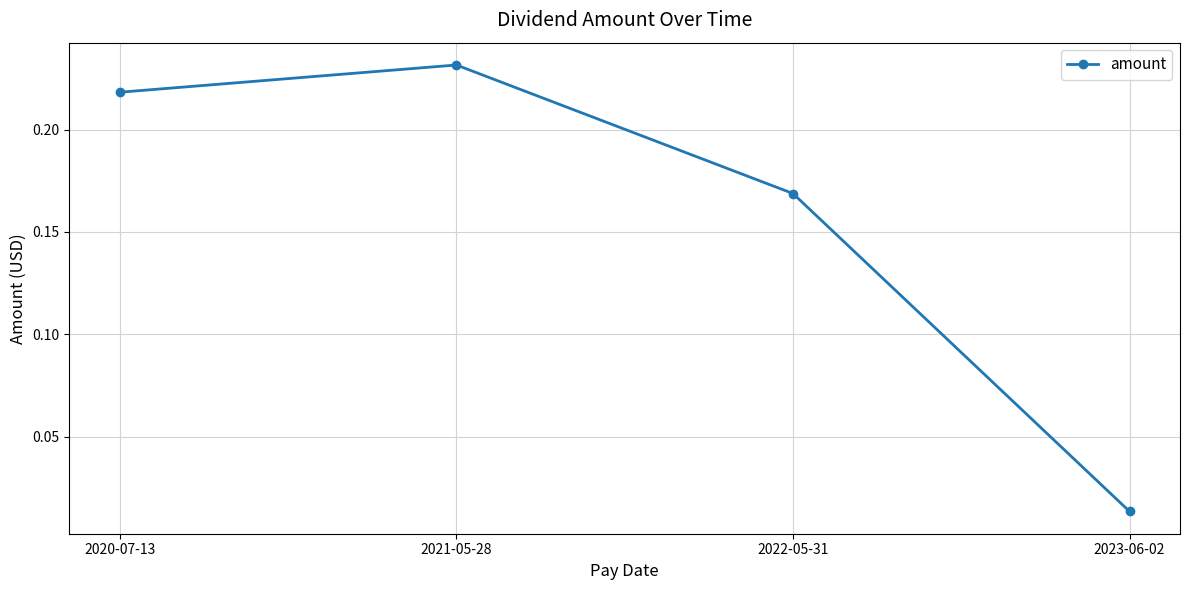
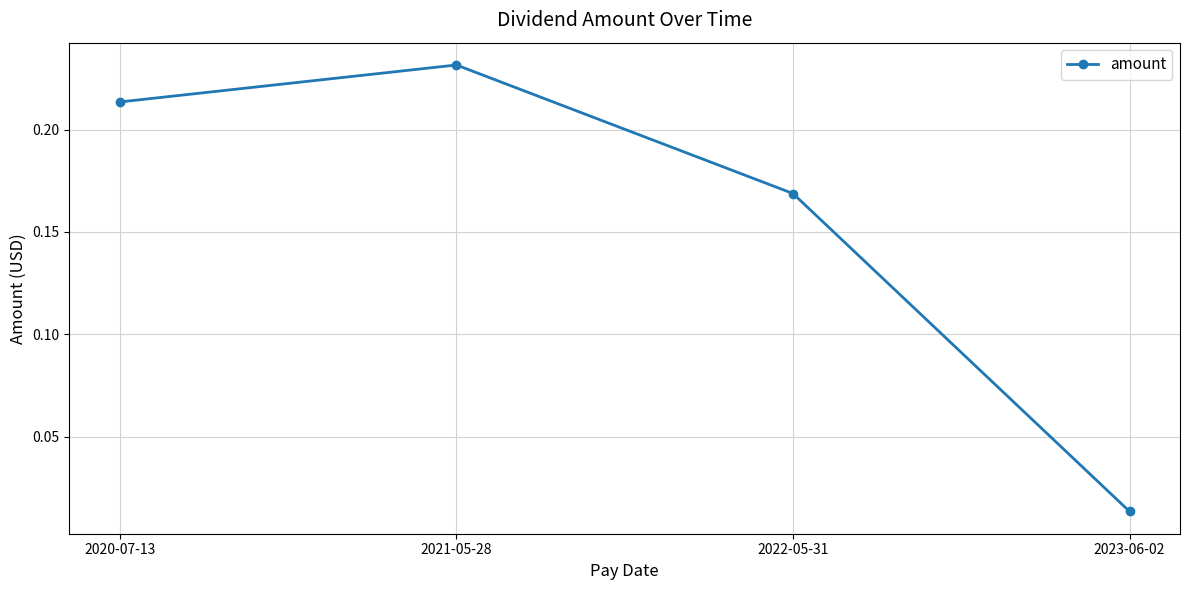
  {
-   "2020-07-13": 0.218,
+   "2020-07-13": 0.213,
    "2021-05-28": 0.232,
    "2022-05-31": 0.169,
    "2023-06-02": 0.013
  }
